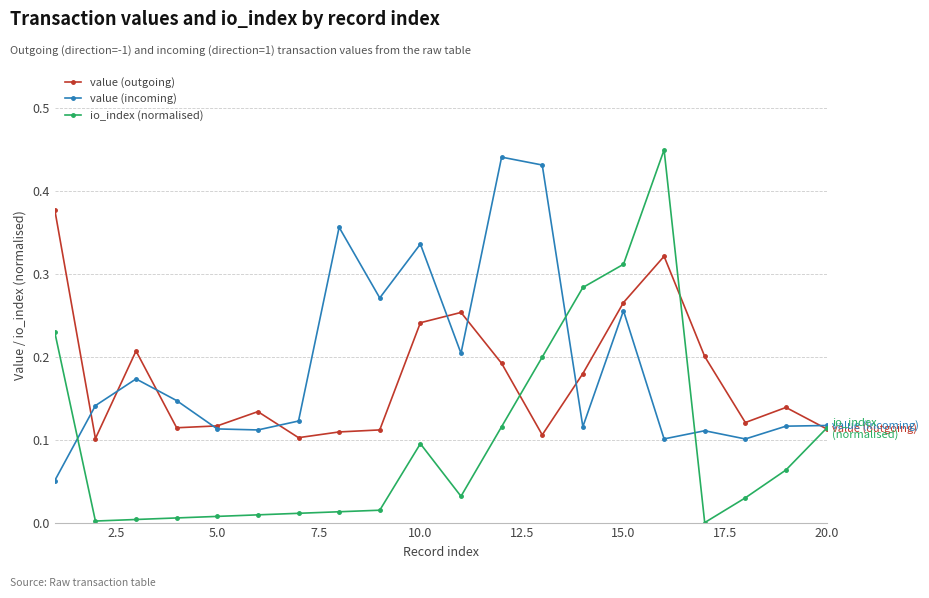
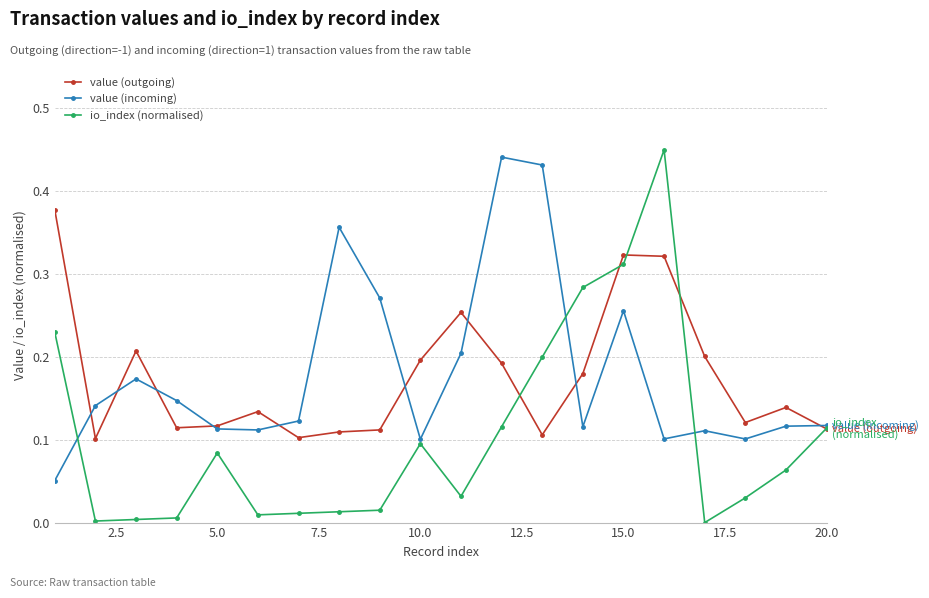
  {
    "value (outgoing)": {
      "5.0": 0.12,
-     "10.0": 0.24,
-     "15.0": 0.27
+     "10.0": 0.20,
+     "15.0": 0.32
    },
    "value (incoming)": {
      "5.0": 0.11,
-     "10.0": 0.34,
+     "10.0": 0.10,
      "15.0": 0.26,
      "20.0": 0.12
    },
    "io_index (normalised)": {
-     "5.0": 0.01,
+     "5.0": 0.08,
      "10.0": 0.10,
      "15.0": 0.31
    }
  }
